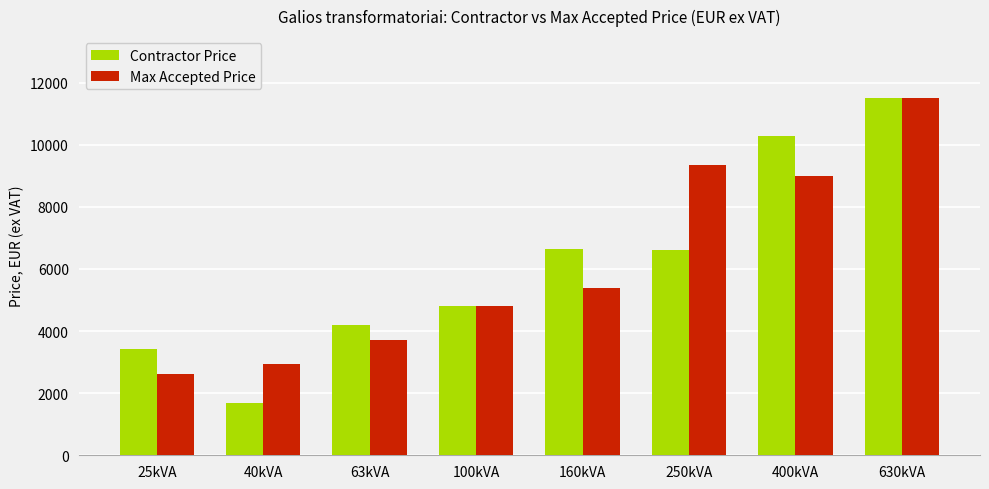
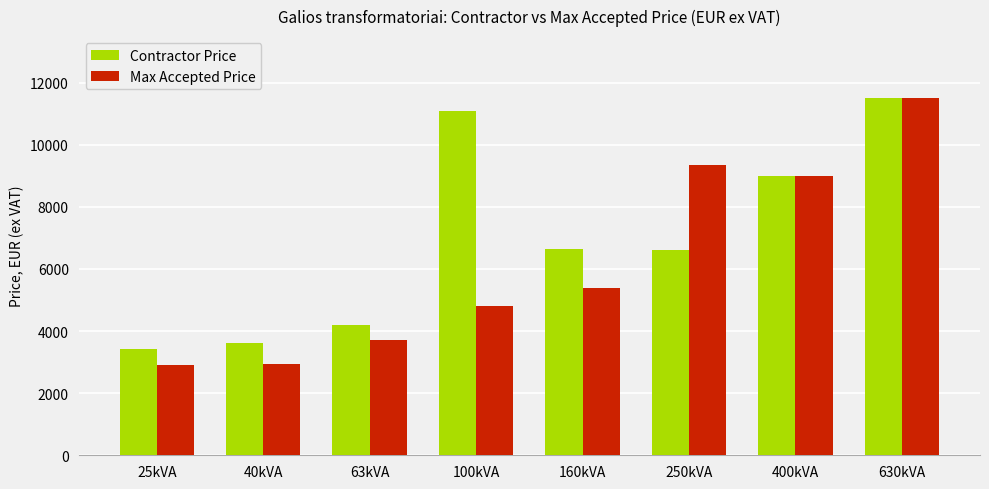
  {
    "Contractor Price": {
      "25kVA": 3400,
-     "40kVA": 1700,
+     "40kVA": 3600,
      "63kVA": 4200,
-     "100kVA": 4800,
+     "100kVA": 11100,
      "160kVA": 6600,
      "250kVA": 6600,
-     "400kVA": 10300,
+     "400kVA": 9000,
      "630kVA": 11500
    },
    "Max Accepted Price": {
-     "25kVA": 2600,
+     "25kVA": 2900,
      "40kVA": 2900,
      "63kVA": 3700,
      "100kVA": 4800,
      "160kVA": 5400,
      "250kVA": 9300,
      "400kVA": 9000,
      "630kVA": 11500
    }
  }
